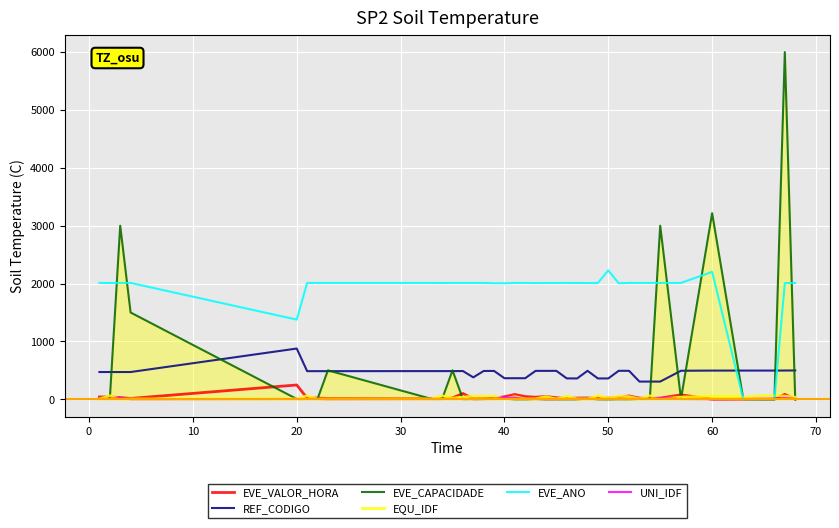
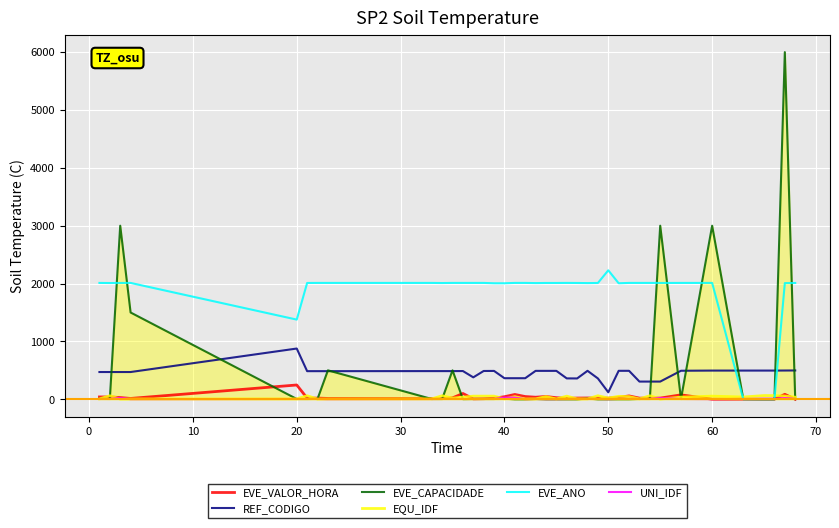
  {
    "EVE_VALOR_HORA": {
      "20": 200
    },
    "REF_CODIGO": {
      "20": 900,
      "40": 400,
-     "50": 400,
+     "50": 100,
      "60": 500
    },
    "EVE_CAPACIDADE": {
-     "60": 3200
+     "60": 3000
    },
    "EQU_IDF": {
      "60": 100
    },
    "EVE_ANO": {
      "20": 1400,
      "40": 2000,
      "50": 2200,
-     "60": 2200
+     "60": 2000
    }
  }
